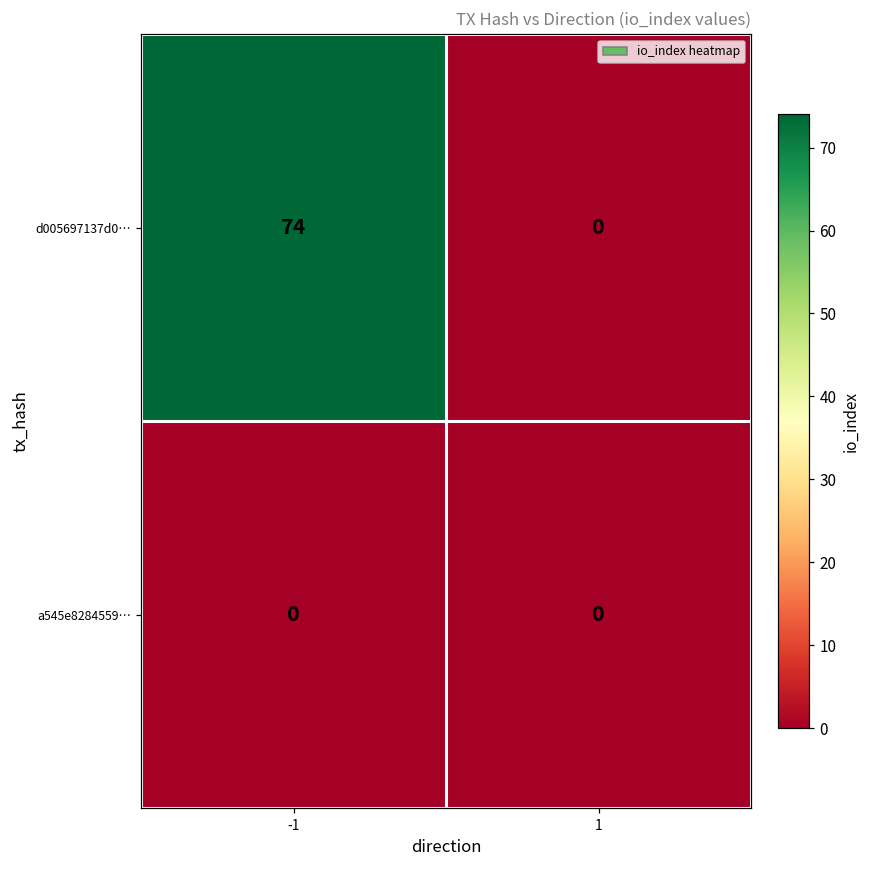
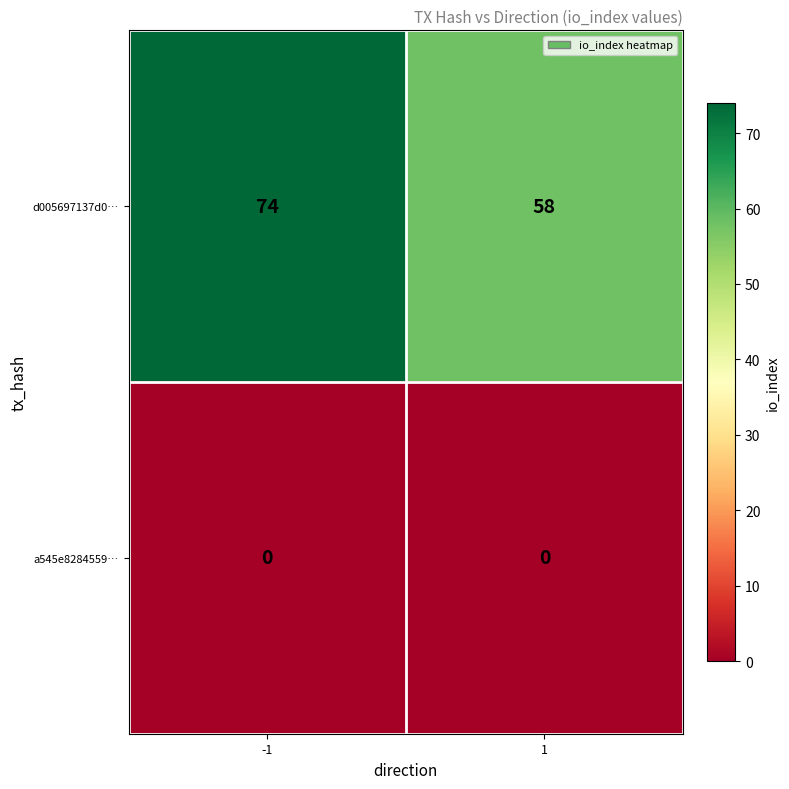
  {
    "d005697137d0…": {
      "-1": 74,
-     "1": 0
+     "1": 58
    },
    "a545e8284559…": {
      "-1": 0,
      "1": 0
    }
  }
